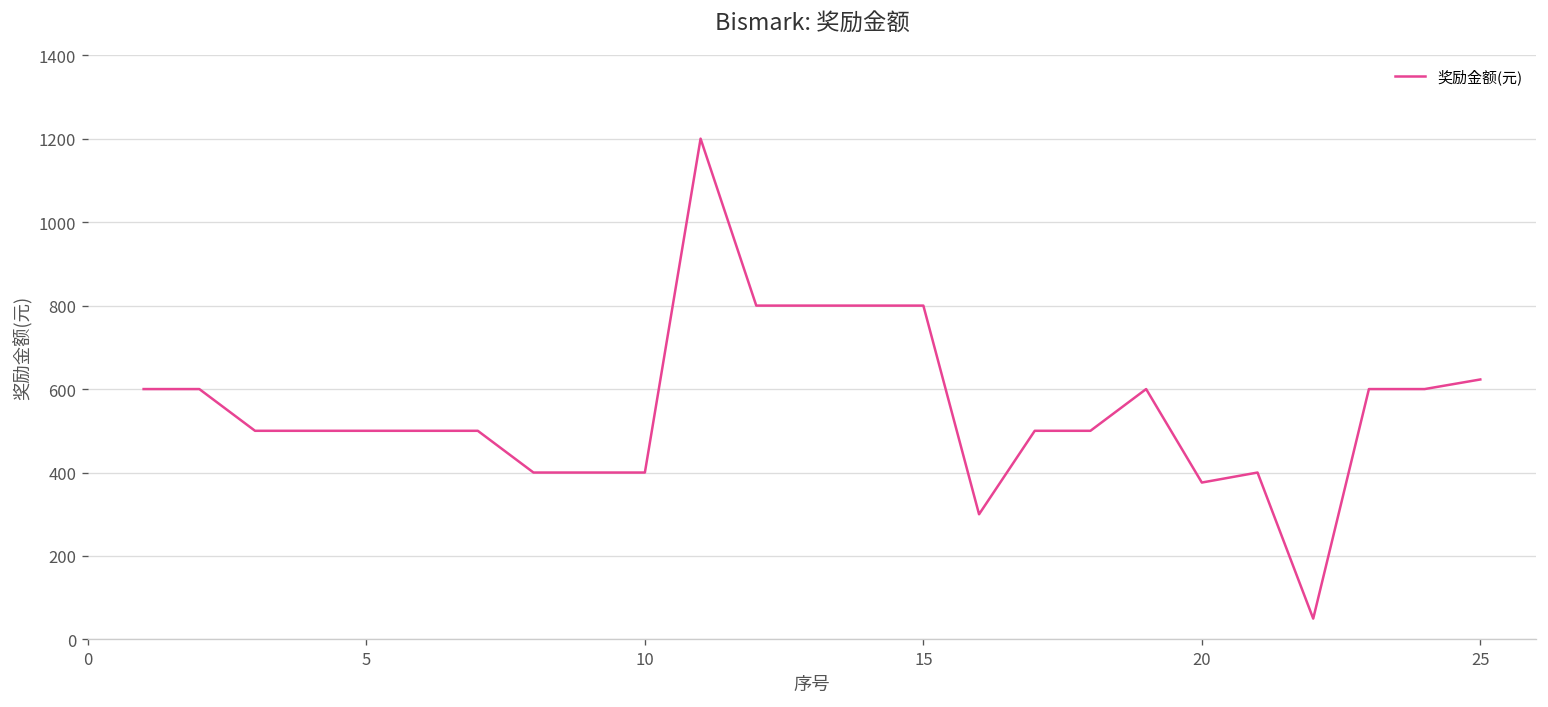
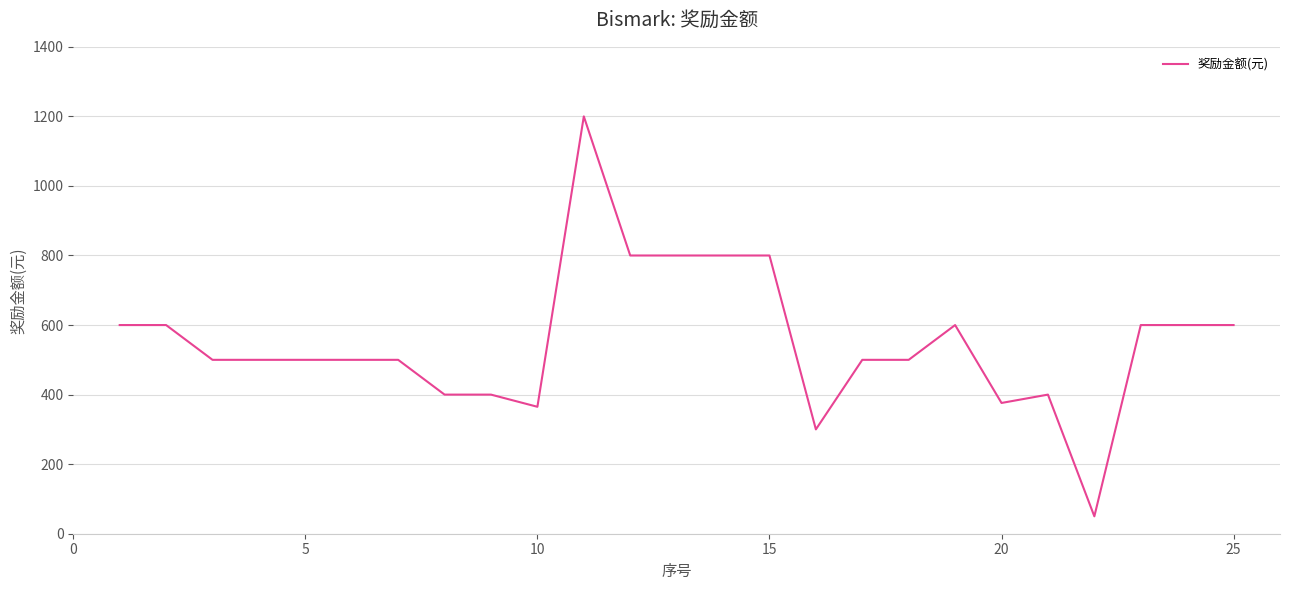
  {
    "5": 500,
-   "10": 400,
+   "10": 370,
    "15": 800,
    "20": 380,
-   "25": 620
+   "25": 600
  }
